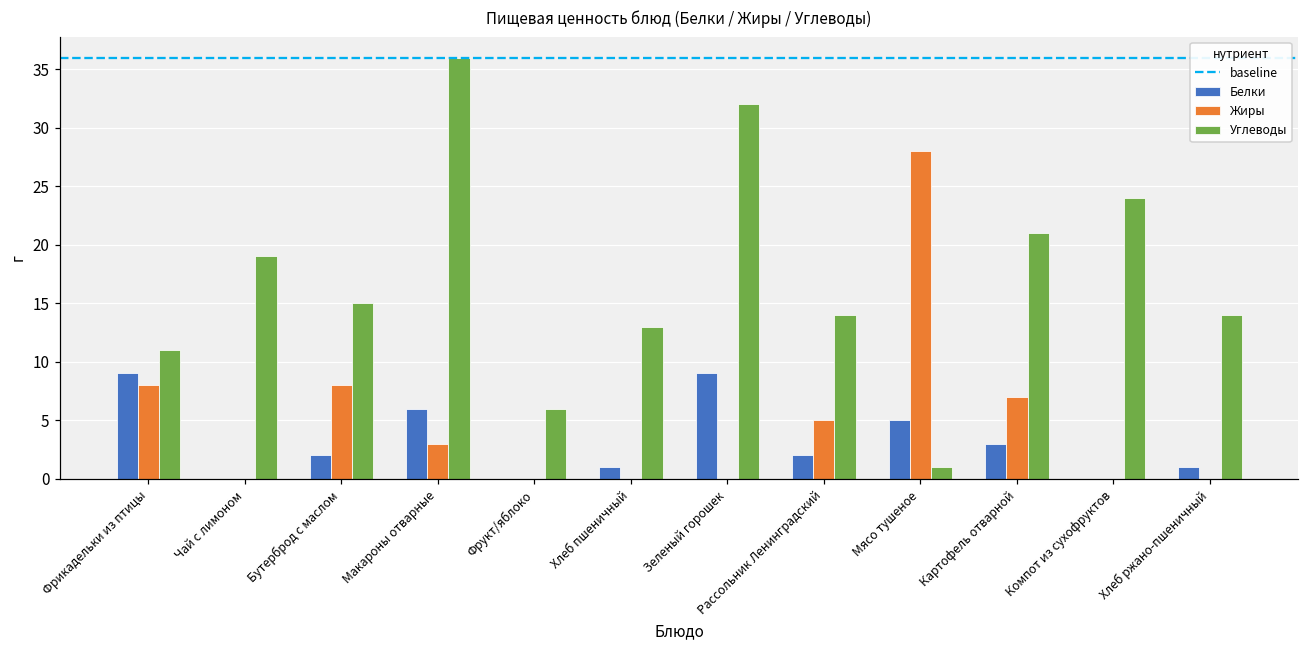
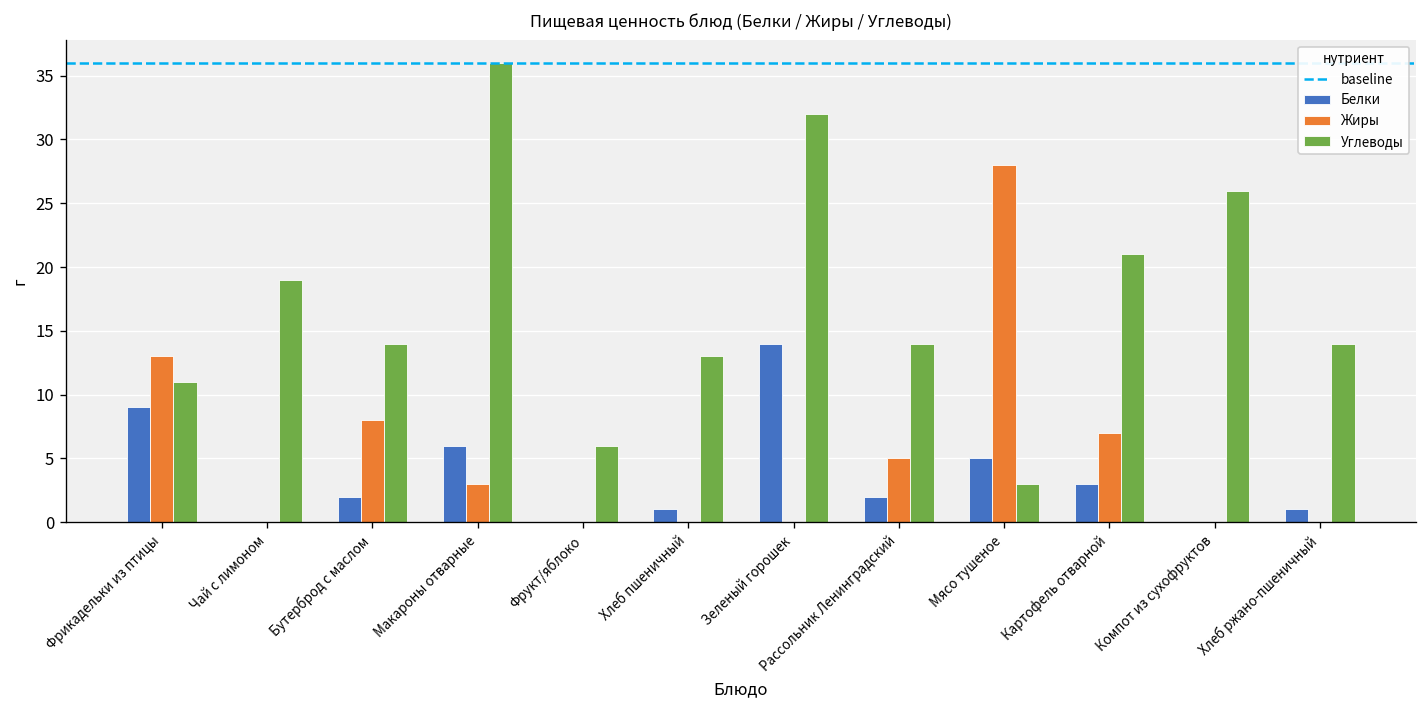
  {
    "Белки": {
      "Фрикадельки из птицы": 9,
      "Чай с лимоном": 0,
      "Бутерброд с маслом": 2,
      "Макароны отварные": 6,
      "Фрукт/яблоко": 0,
      "Хлеб пшеничный": 1,
-     "Зеленый горошек": 9,
+     "Зеленый горошек": 14,
      "Рассольник Ленинградский": 2,
      "Мясо тушеное": 5,
      "Картофель отварной": 3,
      "Компот из сухофруктов": 0,
      "Хлеб ржано-пшеничный": 1
    },
    "Жиры": {
-     "Фрикадельки из птицы": 8,
+     "Фрикадельки из птицы": 13,
      "Чай с лимоном": 0,
      "Бутерброд с маслом": 8,
      "Макароны отварные": 3,
      "Фрукт/яблоко": 0,
      "Хлеб пшеничный": 0,
      "Зеленый горошек": 0,
      "Рассольник Ленинградский": 5,
      "Мясо тушеное": 28,
      "Картофель отварной": 7,
      "Компот из сухофруктов": 0,
      "Хлеб ржано-пшеничный": 0
    },
    "Углеводы": {
      "Фрикадельки из птицы": 11,
      "Чай с лимоном": 19,
-     "Бутерброд с маслом": 15,
+     "Бутерброд с маслом": 14,
      "Макароны отварные": 36,
      "Фрукт/яблоко": 6,
      "Хлеб пшеничный": 13,
      "Зеленый горошек": 32,
      "Рассольник Ленинградский": 14,
-     "Мясо тушеное": 1,
+     "Мясо тушеное": 3,
      "Картофель отварной": 21,
-     "Компот из сухофруктов": 24,
+     "Компот из сухофруктов": 26,
      "Хлеб ржано-пшеничный": 14
    }
  }
